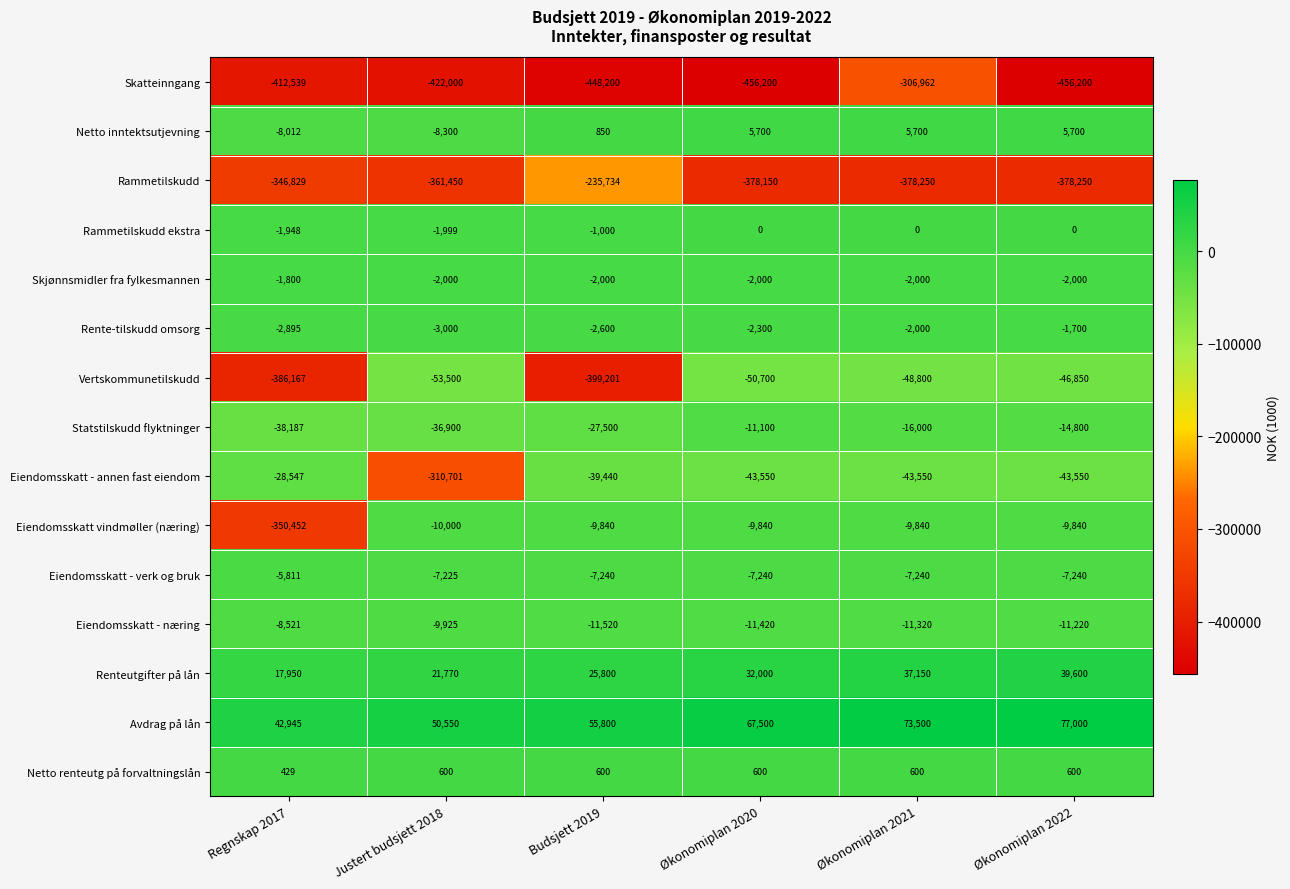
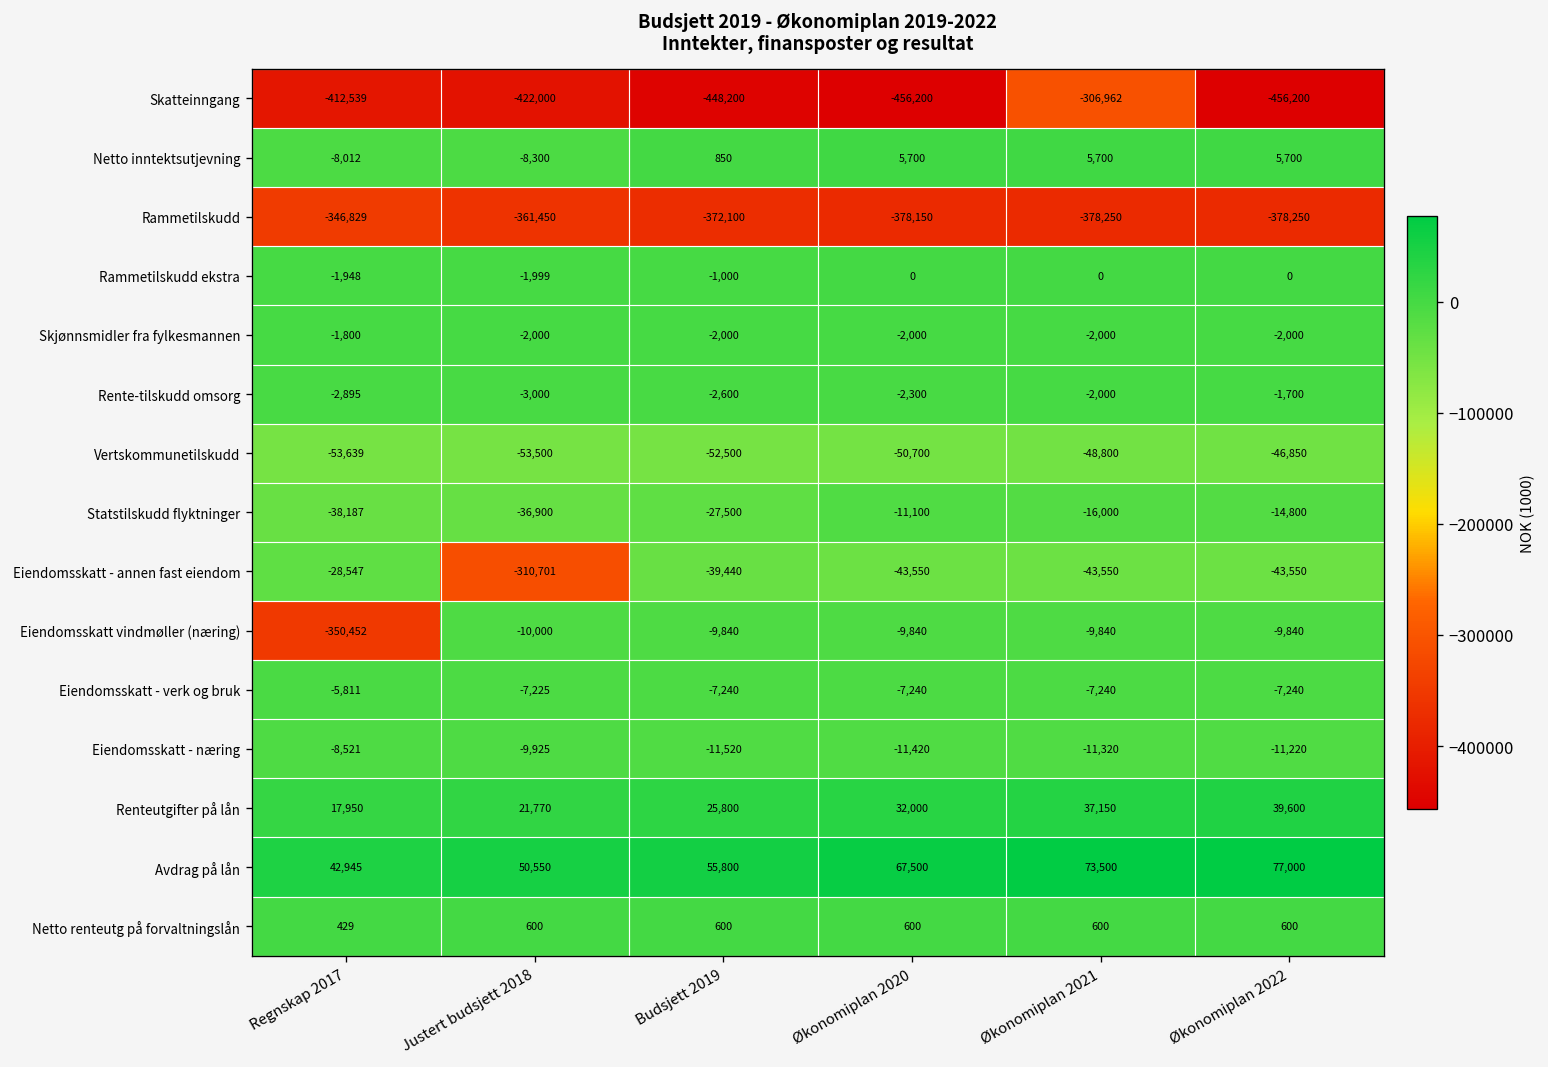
  {
    "Skatteinngang": {
      "Regnskap 2017": "-412,539",
      "Justert budsjett 2018": "-422,000",
      "Budsjett 2019": "-448,200",
      "Økonomiplan 2020": "-456,200",
      "Økonomiplan 2021": "-306,962",
      "Økonomiplan 2022": "-456,200"
    },
    "Netto inntektsutjevning": {
      "Regnskap 2017": "-8,012",
      "Justert budsjett 2018": "-8,300",
      "Budsjett 2019": "850",
      "Økonomiplan 2020": "5,700",
      "Økonomiplan 2021": "5,700",
      "Økonomiplan 2022": "5,700"
    },
    "Rammetilskudd": {
      "Regnskap 2017": "-346,829",
      "Justert budsjett 2018": "-361,450",
-     "Budsjett 2019": "-235,734",
+     "Budsjett 2019": "-372,100",
      "Økonomiplan 2020": "-378,150",
      "Økonomiplan 2021": "-378,250",
      "Økonomiplan 2022": "-378,250"
    },
    "Rammetilskudd ekstra": {
      "Regnskap 2017": "-1,948",
      "Justert budsjett 2018": "-1,999",
      "Budsjett 2019": "-1,000",
      "Økonomiplan 2020": "0",
      "Økonomiplan 2021": "0",
      "Økonomiplan 2022": "0"
    },
    "Skjønnsmidler fra fylkesmannen": {
      "Regnskap 2017": "-1,800",
      "Justert budsjett 2018": "-2,000",
      "Budsjett 2019": "-2,000",
      "Økonomiplan 2020": "-2,000",
      "Økonomiplan 2021": "-2,000",
      "Økonomiplan 2022": "-2,000"
    },
    "Rente-tilskudd omsorg": {
      "Regnskap 2017": "-2,895",
      "Justert budsjett 2018": "-3,000",
      "Budsjett 2019": "-2,600",
      "Økonomiplan 2020": "-2,300",
      "Økonomiplan 2021": "-2,000",
      "Økonomiplan 2022": "-1,700"
    },
    "Vertskommunetilskudd": {
-     "Regnskap 2017": "-386,167",
+     "Regnskap 2017": "-53,639",
      "Justert budsjett 2018": "-53,500",
-     "Budsjett 2019": "-399,201",
+     "Budsjett 2019": "-52,500",
      "Økonomiplan 2020": "-50,700",
      "Økonomiplan 2021": "-48,800",
      "Økonomiplan 2022": "-46,850"
    },
    "Statstilskudd flyktninger": {
      "Regnskap 2017": "-38,187",
      "Justert budsjett 2018": "-36,900",
      "Budsjett 2019": "-27,500",
      "Økonomiplan 2020": "-11,100",
      "Økonomiplan 2021": "-16,000",
      "Økonomiplan 2022": "-14,800"
    },
    "Eiendomsskatt - annen fast eiendom": {
      "Regnskap 2017": "-28,547",
      "Justert budsjett 2018": "-310,701",
      "Budsjett 2019": "-39,440",
      "Økonomiplan 2020": "-43,550",
      "Økonomiplan 2021": "-43,550",
      "Økonomiplan 2022": "-43,550"
    },
    "Eiendomsskatt vindmøller (næring)": {
      "Regnskap 2017": "-350,452",
      "Justert budsjett 2018": "-10,000",
      "Budsjett 2019": "-9,840",
      "Økonomiplan 2020": "-9,840",
      "Økonomiplan 2021": "-9,840",
      "Økonomiplan 2022": "-9,840"
    },
    "Eiendomsskatt - verk og bruk": {
      "Regnskap 2017": "-5,811",
      "Justert budsjett 2018": "-7,225",
      "Budsjett 2019": "-7,240",
      "Økonomiplan 2020": "-7,240",
      "Økonomiplan 2021": "-7,240",
      "Økonomiplan 2022": "-7,240"
    },
    "Eiendomsskatt - næring": {
      "Regnskap 2017": "-8,521",
      "Justert budsjett 2018": "-9,925",
      "Budsjett 2019": "-11,520",
      "Økonomiplan 2020": "-11,420",
      "Økonomiplan 2021": "-11,320",
      "Økonomiplan 2022": "-11,220"
    },
    "Renteutgifter på lån": {
      "Regnskap 2017": "17,950",
      "Justert budsjett 2018": "21,770",
      "Budsjett 2019": "25,800",
      "Økonomiplan 2020": "32,000",
      "Økonomiplan 2021": "37,150",
      "Økonomiplan 2022": "39,600"
    },
    "Avdrag på lån": {
      "Regnskap 2017": "42,945",
      "Justert budsjett 2018": "50,550",
      "Budsjett 2019": "55,800",
      "Økonomiplan 2020": "67,500",
      "Økonomiplan 2021": "73,500",
      "Økonomiplan 2022": "77,000"
    },
    "Netto renteutg på forvaltningslån": {
      "Regnskap 2017": "429",
      "Justert budsjett 2018": "600",
      "Budsjett 2019": "600",
      "Økonomiplan 2020": "600",
      "Økonomiplan 2021": "600",
      "Økonomiplan 2022": "600"
    }
  }
